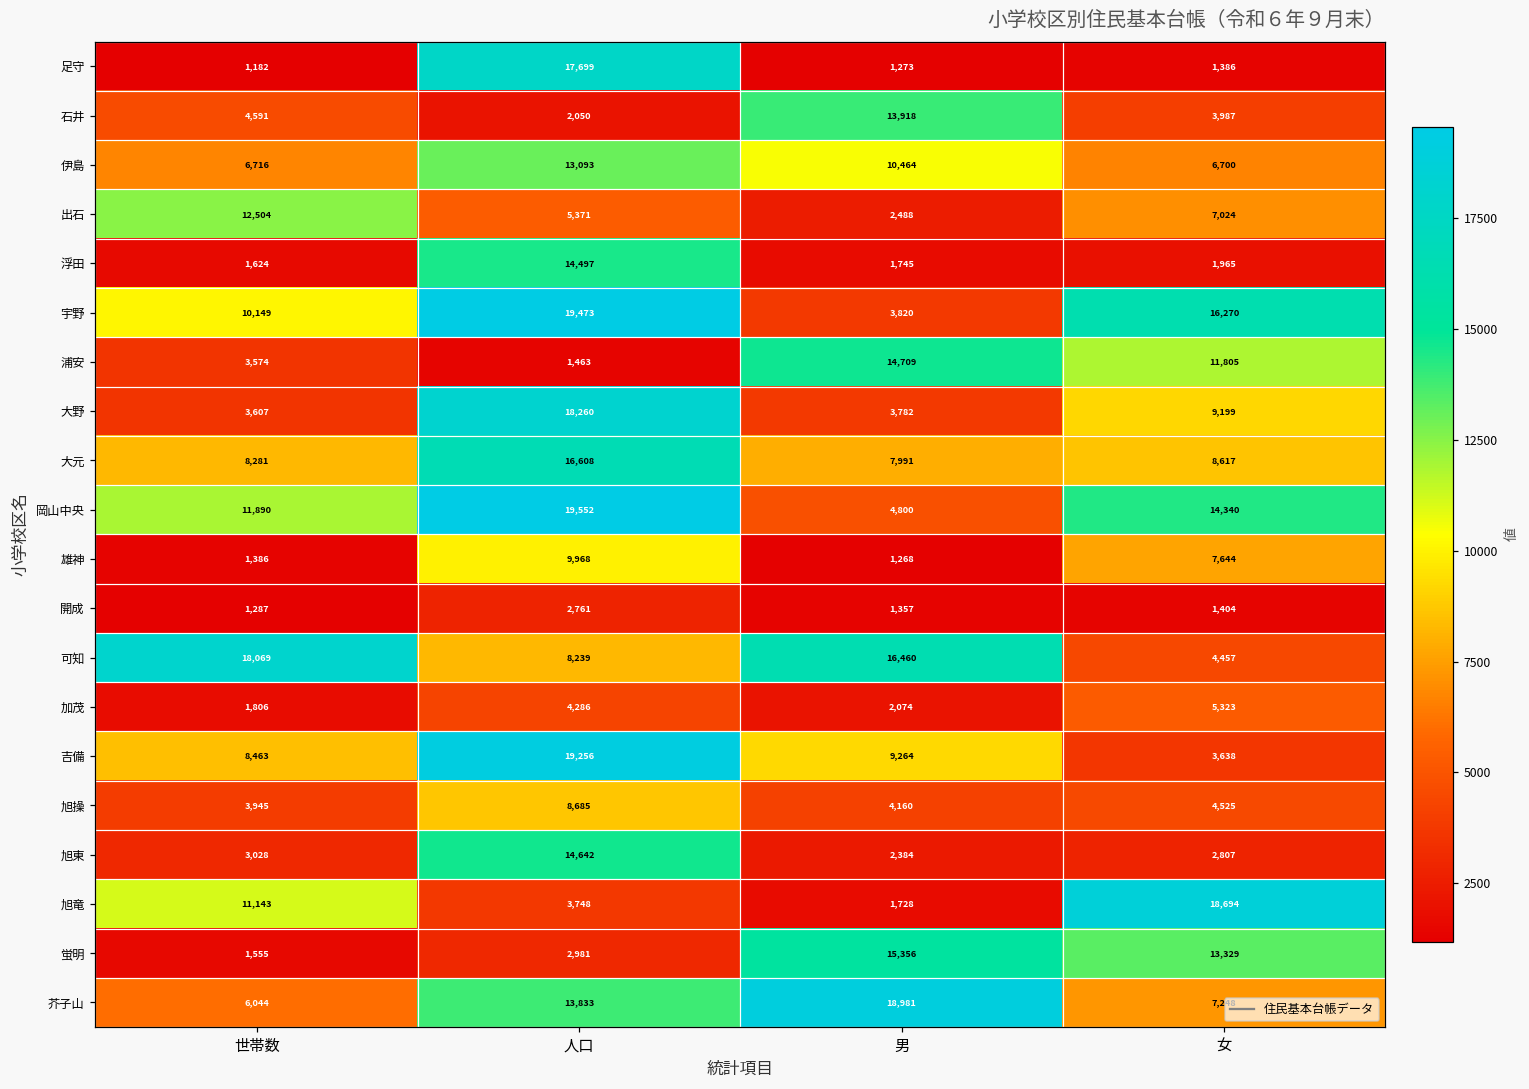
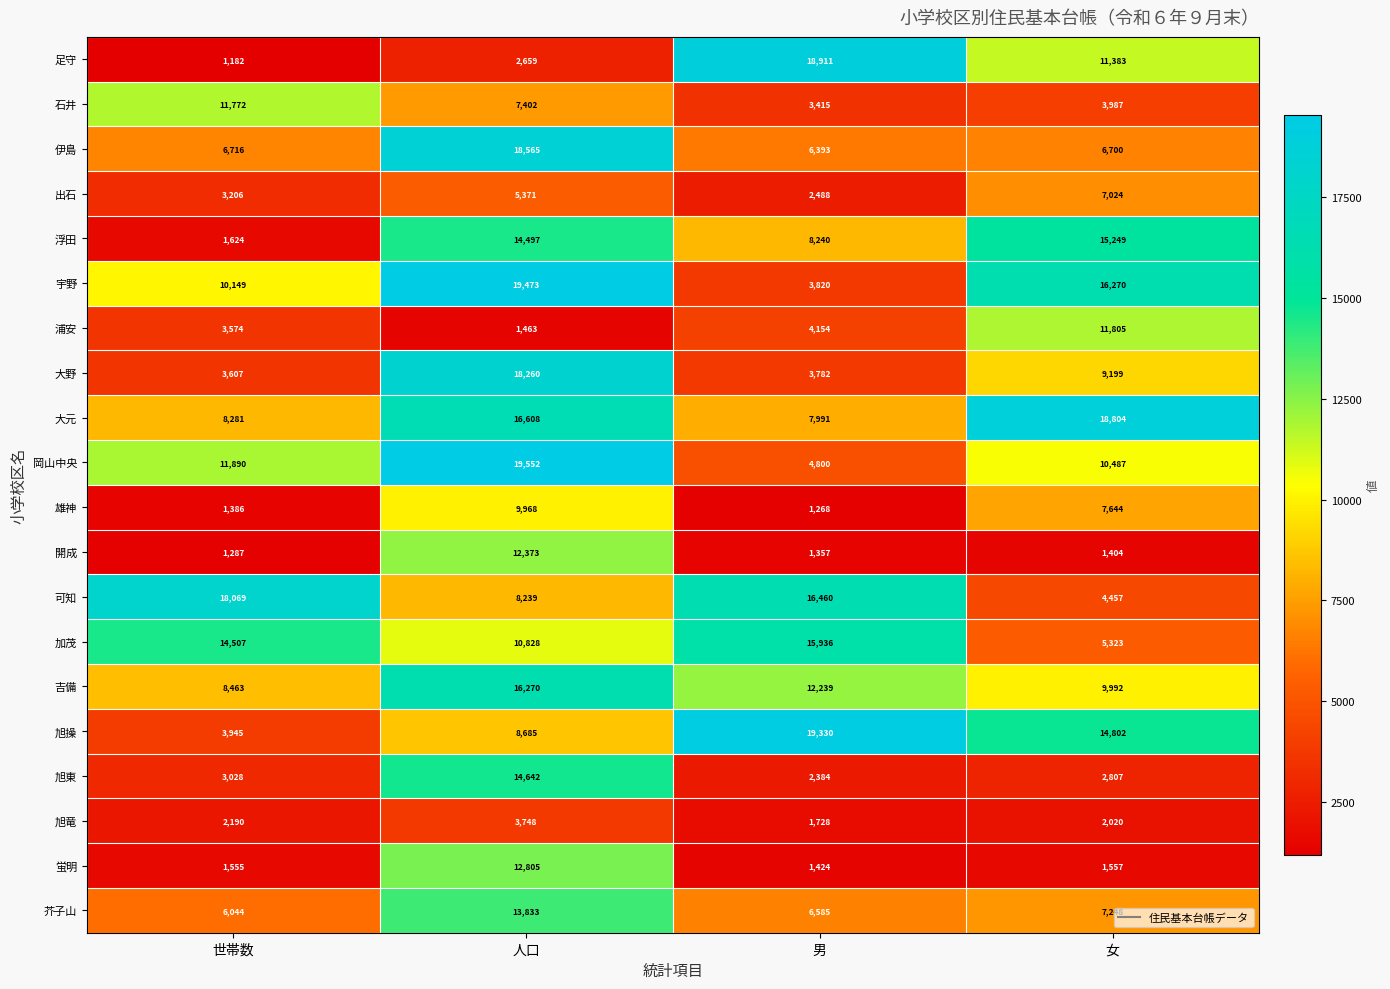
  {
    "足守": {
      "世帯数": "1,182",
-     "人口": "17,699",
-     "男": "1,273",
-     "女": "1,386"
+     "人口": "2,659",
+     "男": "18,911",
+     "女": "11,383"
    },
    "石井": {
-     "世帯数": "4,591",
-     "人口": "2,050",
-     "男": "13,918",
+     "世帯数": "11,772",
+     "人口": "7,402",
+     "男": "3,415",
      "女": "3,987"
    },
    "伊島": {
      "世帯数": "6,716",
-     "人口": "13,093",
-     "男": "10,464",
+     "人口": "18,565",
+     "男": "6,393",
      "女": "6,700"
    },
    "出石": {
-     "世帯数": "12,504",
+     "世帯数": "3,206",
      "人口": "5,371",
      "男": "2,488",
      "女": "7,024"
    },
    "浮田": {
      "世帯数": "1,624",
      "人口": "14,497",
-     "男": "1,745",
-     "女": "1,965"
+     "男": "8,240",
+     "女": "15,249"
    },
    "宇野": {
      "世帯数": "10,149",
      "人口": "19,473",
      "男": "3,820",
      "女": "16,270"
    },
    "浦安": {
      "世帯数": "3,574",
      "人口": "1,463",
-     "男": "14,709",
+     "男": "4,154",
      "女": "11,805"
    },
    "大野": {
      "世帯数": "3,607",
      "人口": "18,260",
      "男": "3,782",
      "女": "9,199"
    },
    "大元": {
      "世帯数": "8,281",
      "人口": "16,608",
      "男": "7,991",
-     "女": "8,617"
+     "女": "18,804"
    },
    "岡山中央": {
      "世帯数": "11,890",
      "人口": "19,552",
      "男": "4,800",
-     "女": "14,340"
+     "女": "10,487"
    },
    "雄神": {
      "世帯数": "1,386",
      "人口": "9,968",
      "男": "1,268",
      "女": "7,644"
    },
    "開成": {
      "世帯数": "1,287",
-     "人口": "2,761",
+     "人口": "12,373",
      "男": "1,357",
      "女": "1,404"
    },
    "可知": {
      "世帯数": "18,069",
      "人口": "8,239",
      "男": "16,460",
      "女": "4,457"
    },
    "加茂": {
-     "世帯数": "1,806",
-     "人口": "4,286",
-     "男": "2,074",
+     "世帯数": "14,507",
+     "人口": "10,828",
+     "男": "15,936",
      "女": "5,323"
    },
    "吉備": {
      "世帯数": "8,463",
-     "人口": "19,256",
-     "男": "9,264",
-     "女": "3,638"
+     "人口": "16,270",
+     "男": "12,239",
+     "女": "9,992"
    },
    "旭操": {
      "世帯数": "3,945",
      "人口": "8,685",
-     "男": "4,160",
-     "女": "4,525"
+     "男": "19,330",
+     "女": "14,802"
    },
    "旭東": {
      "世帯数": "3,028",
      "人口": "14,642",
      "男": "2,384",
      "女": "2,807"
    },
    "旭竜": {
-     "世帯数": "11,143",
+     "世帯数": "2,190",
      "人口": "3,748",
      "男": "1,728",
-     "女": "18,694"
+     "女": "2,020"
    },
    "蛍明": {
      "世帯数": "1,555",
-     "人口": "2,981",
-     "男": "15,356",
-     "女": "13,329"
+     "人口": "12,805",
+     "男": "1,424",
+     "女": "1,557"
    },
    "芥子山": {
      "世帯数": "6,044",
      "人口": "13,833",
-     "男": "18,981"
+     "男": "6,585"
    }
  }
